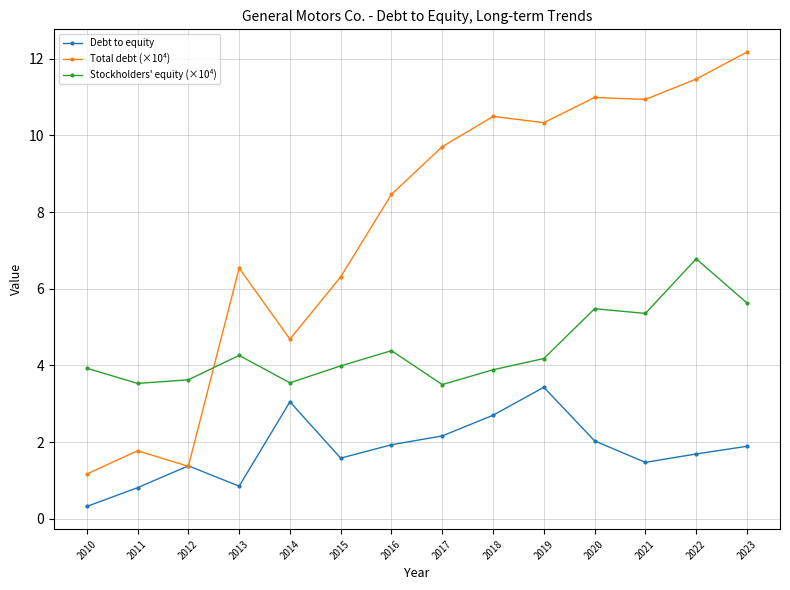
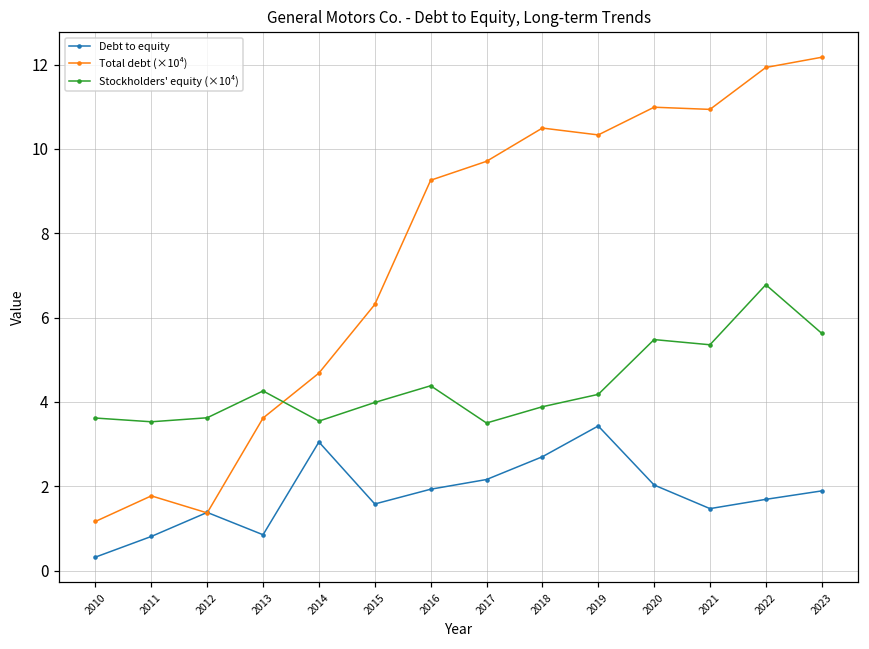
  {
    "Debt to equity": {
      "2010": 0.3,
      "2011": 0.8,
      "2013": 0.9,
      "2014": 3.1,
      "2015": 1.6,
      "2016": 1.9,
      "2017": 2.2,
      "2018": 2.7,
      "2019": 3.4,
      "2020": 2.0,
      "2021": 1.5,
      "2022": 1.7,
      "2023": 1.9
    },
    "Total debt (×10⁴)": {
      "2010": 1.2,
      "2011": 1.8,
-     "2013": 6.5,
+     "2013": 3.6,
      "2014": 4.7,
      "2015": 6.3,
-     "2016": 8.5,
+     "2016": 9.3,
      "2017": 9.7,
      "2018": 10.5,
      "2019": 10.3,
      "2020": 11.0,
      "2021": 10.9,
-     "2022": 11.5,
+     "2022": 11.9,
      "2023": 12.2
    },
    "Stockholders' equity (×10⁴)": {
-     "2010": 3.9,
+     "2010": 3.6,
      "2011": 3.5,
      "2012": 3.6,
      "2013": 4.3,
      "2014": 3.5,
      "2015": 4.0,
      "2016": 4.4,
      "2017": 3.5,
      "2018": 3.9,
      "2019": 4.2,
      "2020": 5.5,
      "2021": 5.4,
      "2022": 6.8,
      "2023": 5.6
    }
  }
